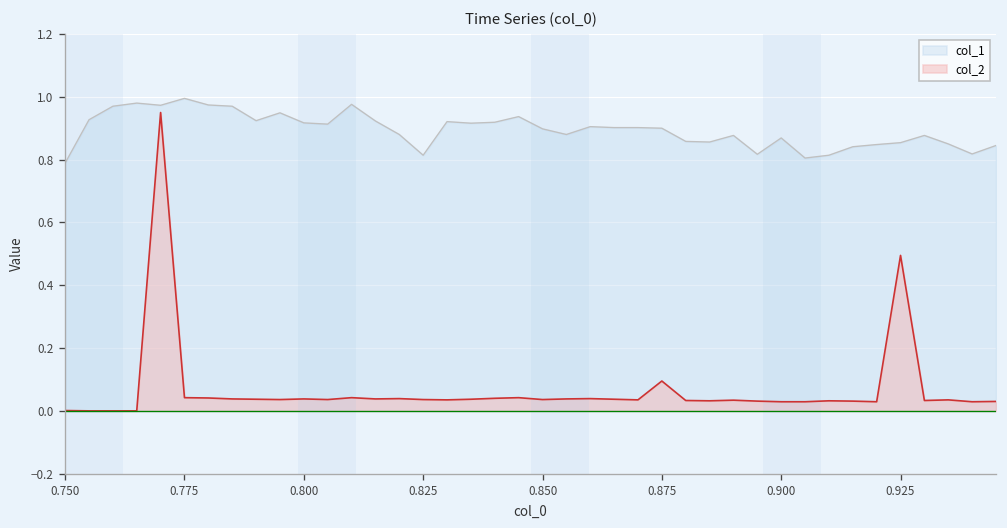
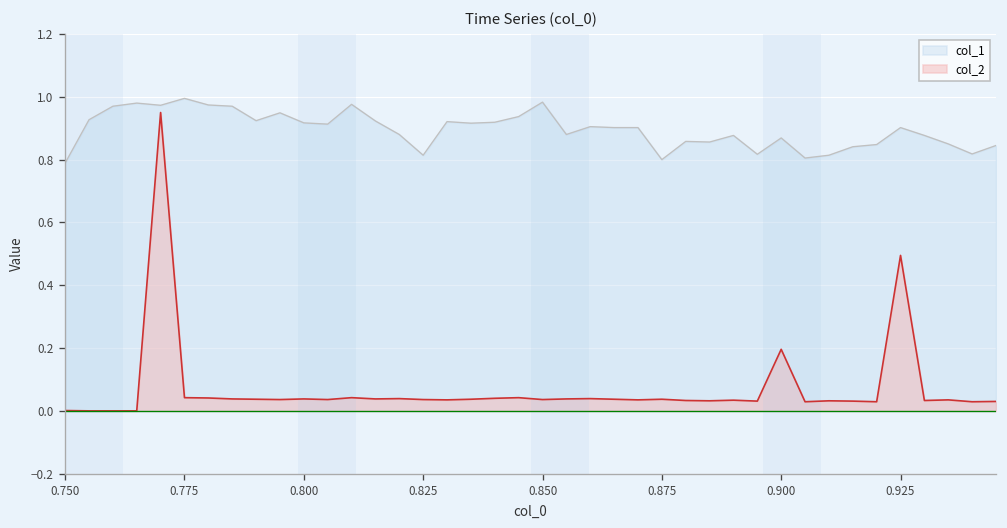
  {
    "col_1": {
      "0.750": 0.79,
      "0.775": 1.00,
      "0.800": 0.92,
      "0.825": 0.81,
-     "0.850": 0.90,
-     "0.875": 0.9,
+     "0.850": 0.98,
+     "0.875": 0.8,
      "0.900": 0.87,
-     "0.925": 0.85
+     "0.925": 0.90
    },
    "col_2": {
      "0.750": 0.00,
      "0.775": 0.04,
      "0.800": 0.04,
      "0.825": 0.04,
      "0.850": 0.04,
-     "0.875": 0.10,
-     "0.900": 0.03,
+     "0.875": 0.04,
+     "0.900": 0.20,
      "0.925": 0.50
    }
  }
